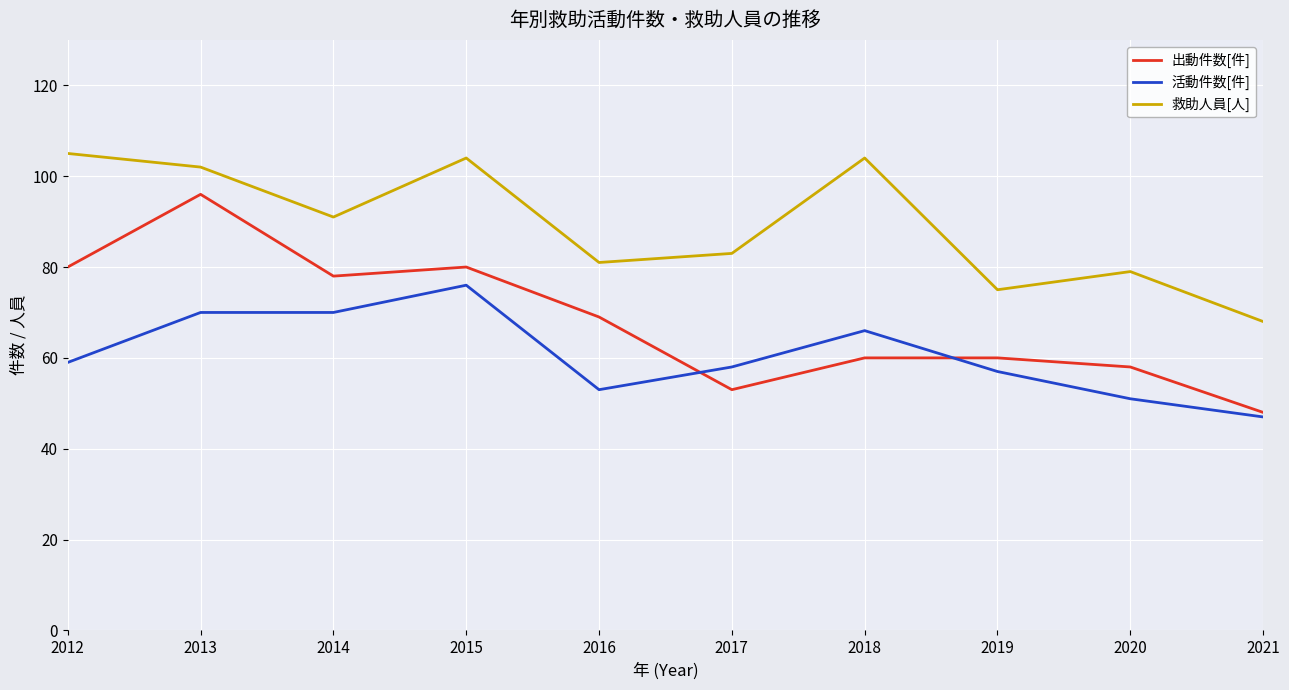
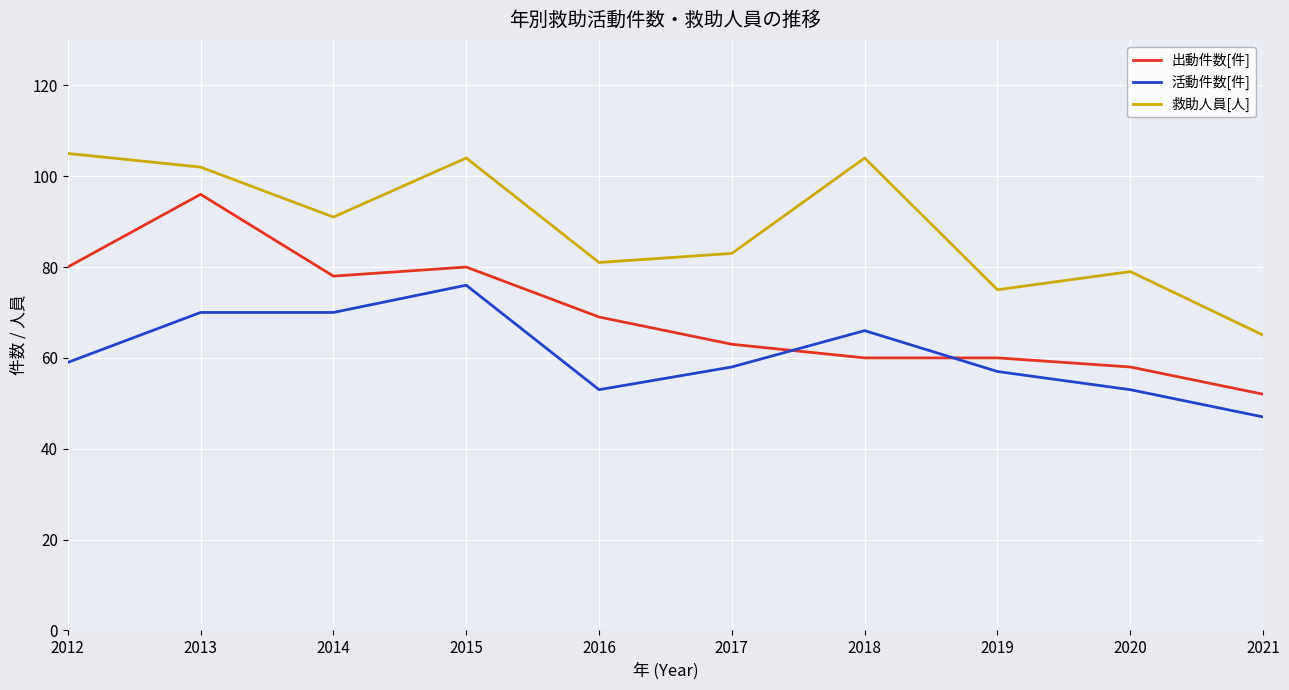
  {
    "出動件数[件]": {
      "2012": 80,
      "2013": 96,
      "2014": 78,
      "2015": 80,
      "2016": 69,
-     "2017": 53,
+     "2017": 63,
      "2018": 60,
      "2019": 60,
      "2020": 58,
-     "2021": 48
+     "2021": 52
    },
    "活動件数[件]": {
      "2012": 59,
      "2013": 70,
      "2014": 70,
      "2015": 76,
      "2016": 53,
      "2017": 58,
      "2018": 66,
      "2019": 57,
-     "2020": 51,
+     "2020": 53,
      "2021": 47
    },
    "救助人員[人]": {
      "2012": 105,
      "2013": 102,
      "2014": 91,
      "2015": 104,
      "2016": 81,
      "2017": 83,
      "2018": 104,
      "2019": 75,
      "2020": 79,
-     "2021": 68
+     "2021": 65
    }
  }
